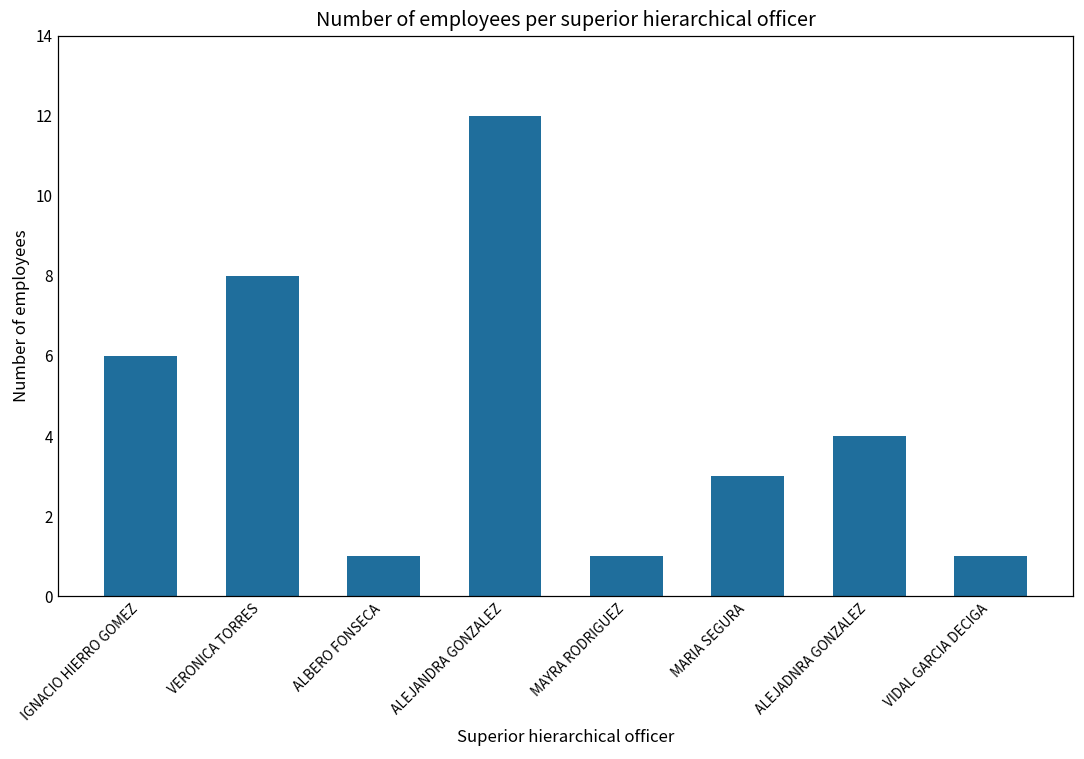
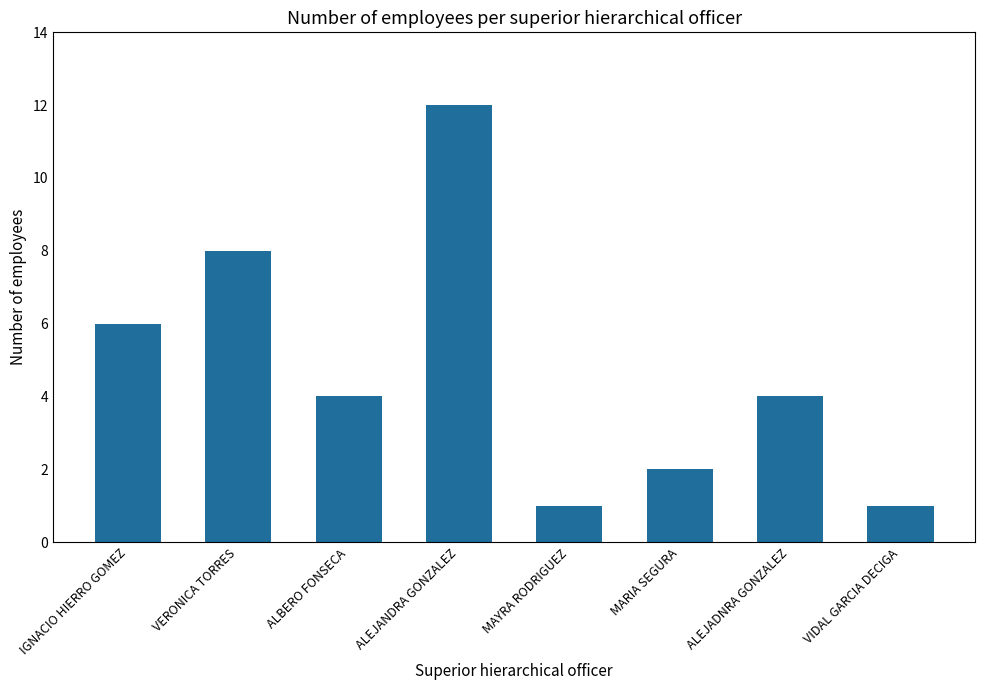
  {
    "IGNACIO HIERRO GOMEZ": 6,
    "VERONICA TORRES": 8,
-   "ALBERO FONSECA": 1,
+   "ALBERO FONSECA": 4,
    "ALEJANDRA GONZALEZ": 12,
    "MAYRA RODRIGUEZ": 1,
-   "MARIA SEGURA": 3,
+   "MARIA SEGURA": 2,
    "ALEJADNRA GONZALEZ": 4,
    "VIDAL GARCIA DECIGA": 1
  }
